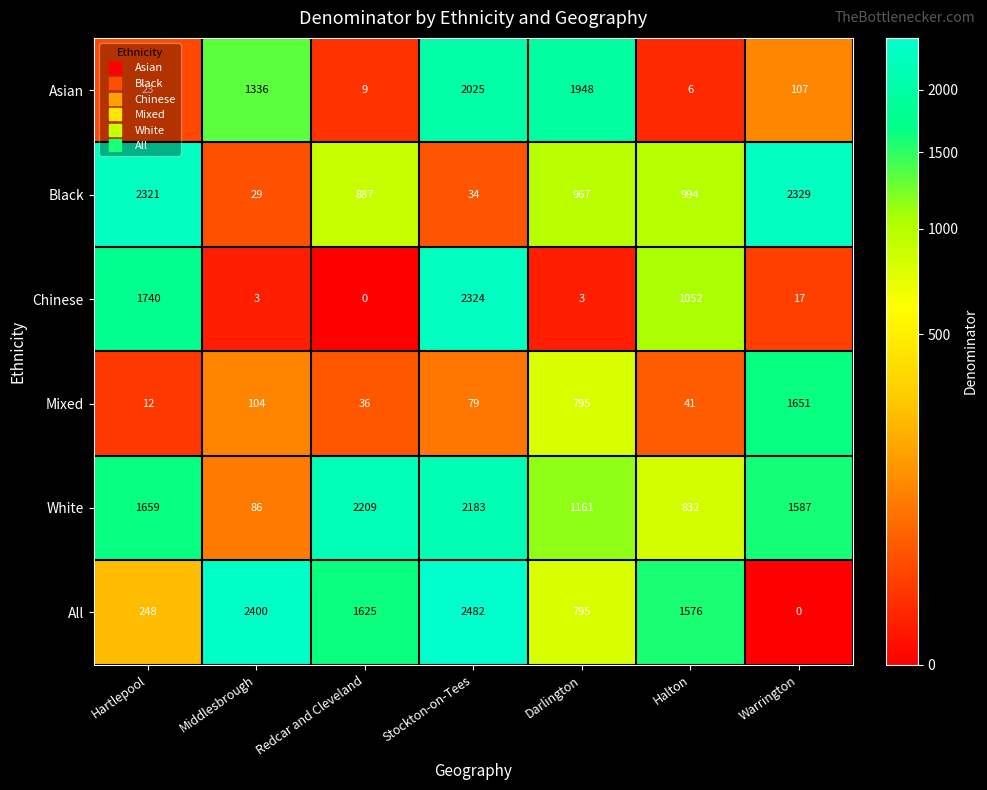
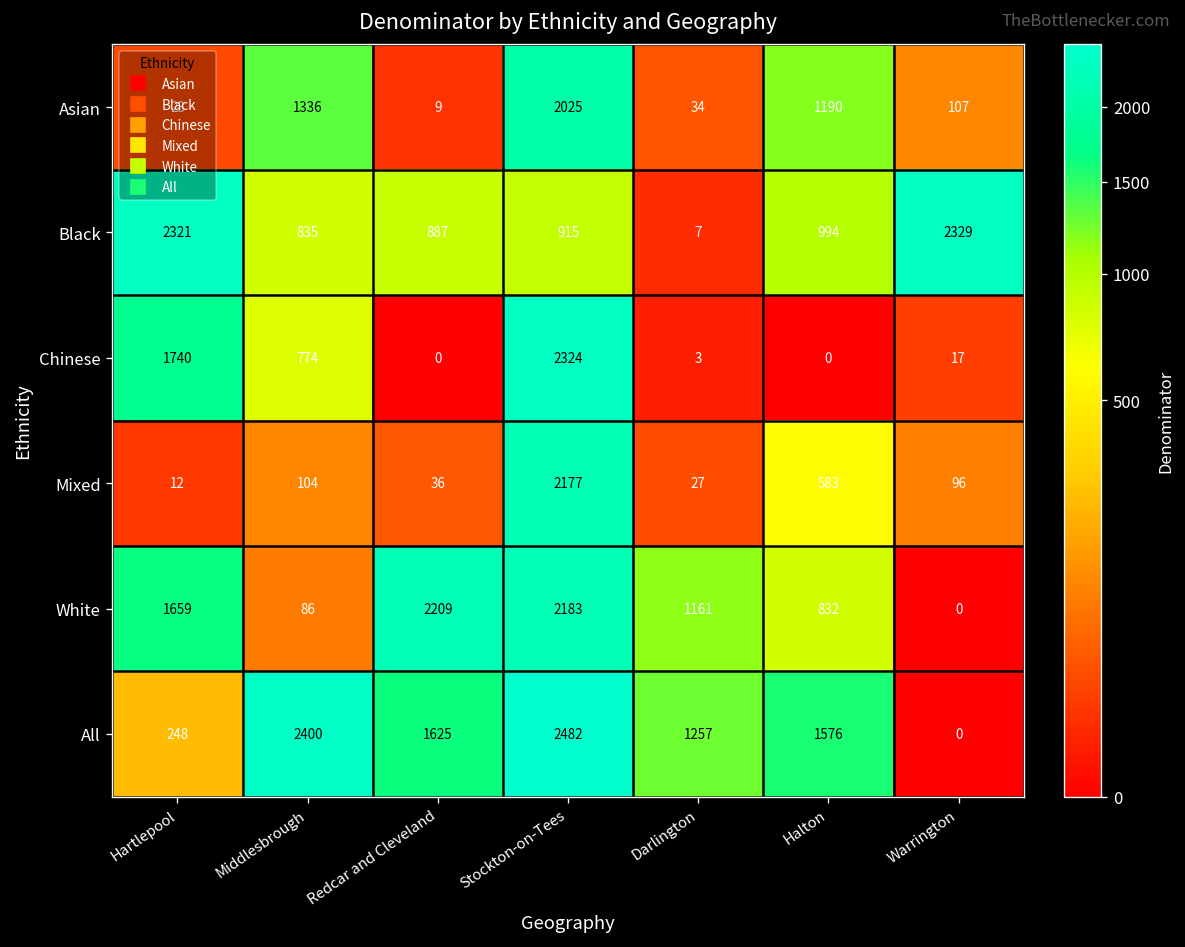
  {
    "Asian": {
      "Middlesbrough": 1336,
      "Redcar and Cleveland": 9,
      "Stockton-on-Tees": 2025,
-     "Darlington": 1948,
-     "Halton": 6,
+     "Darlington": 34,
+     "Halton": 1190,
      "Warrington": 107
    },
    "Black": {
      "Hartlepool": 2321,
-     "Middlesbrough": 29,
+     "Middlesbrough": 835,
      "Redcar and Cleveland": 887,
-     "Stockton-on-Tees": 34,
-     "Darlington": 967,
+     "Stockton-on-Tees": 915,
+     "Darlington": 7,
      "Halton": 994,
      "Warrington": 2329
    },
    "Chinese": {
      "Hartlepool": 1740,
-     "Middlesbrough": 3,
+     "Middlesbrough": 774,
      "Redcar and Cleveland": 0,
      "Stockton-on-Tees": 2324,
      "Darlington": 3,
-     "Halton": 1052,
+     "Halton": 0,
      "Warrington": 17
    },
    "Mixed": {
      "Hartlepool": 12,
      "Middlesbrough": 104,
      "Redcar and Cleveland": 36,
-     "Stockton-on-Tees": 79,
-     "Darlington": 795,
-     "Halton": 41,
-     "Warrington": 1651
+     "Stockton-on-Tees": 2177,
+     "Darlington": 27,
+     "Halton": 583,
+     "Warrington": 96
    },
    "White": {
      "Hartlepool": 1659,
      "Middlesbrough": 86,
      "Redcar and Cleveland": 2209,
      "Stockton-on-Tees": 2183,
      "Darlington": 1161,
      "Halton": 832,
-     "Warrington": 1587
+     "Warrington": 0
    },
    "All": {
      "Hartlepool": 248,
      "Middlesbrough": 2400,
      "Redcar and Cleveland": 1625,
      "Stockton-on-Tees": 2482,
-     "Darlington": 795,
+     "Darlington": 1257,
      "Halton": 1576,
      "Warrington": 0
    }
  }
